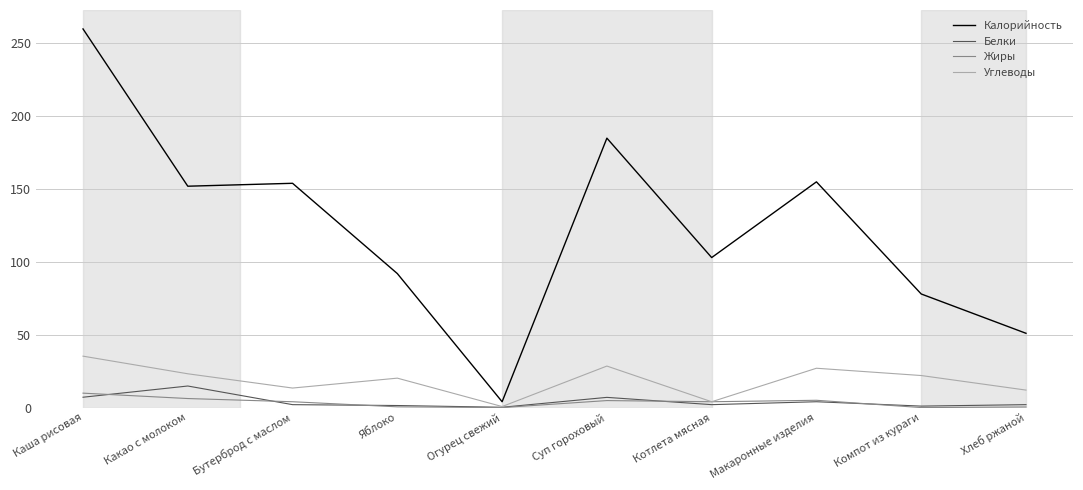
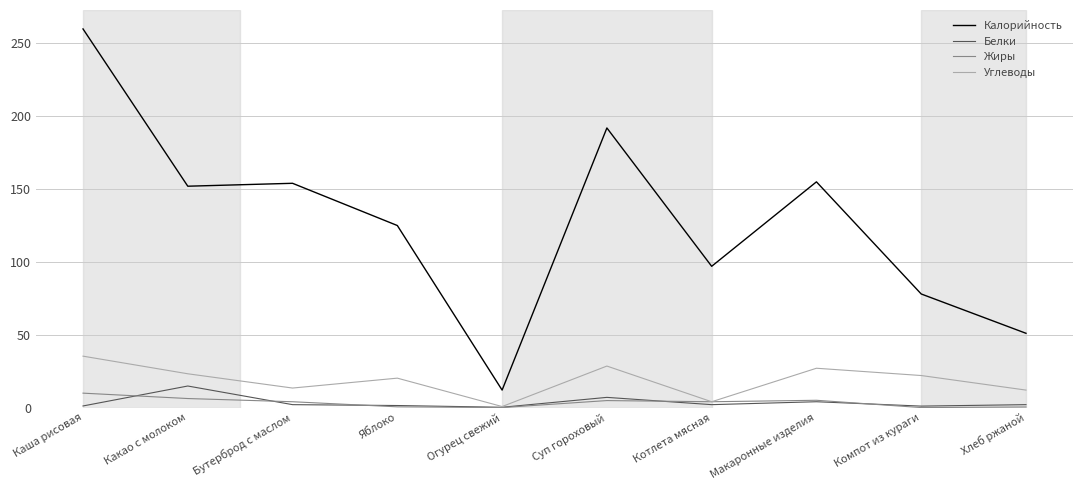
  {
    "Калорийность": {
      "Каша рисовая": 260,
      "Какао с молоком": 152,
      "Бутерброд с маслом": 154,
-     "Яблоко": 92,
-     "Огурец свежий": 4,
-     "Суп гороховый": 185,
-     "Котлета мясная": 103,
+     "Яблоко": 125,
+     "Огурец свежий": 12,
+     "Суп гороховый": 192,
+     "Котлета мясная": 97,
      "Макаронные изделия": 155,
      "Компот из кураги": 78,
      "Хлеб ржаной": 51
    },
    "Белки": {
-     "Каша рисовая": 7,
+     "Каша рисовая": 1,
      "Какао с молоком": 15,
      "Бутерброд с маслом": 2,
      "Суп гороховый": 7,
      "Котлета мясная": 2
    }
  }
